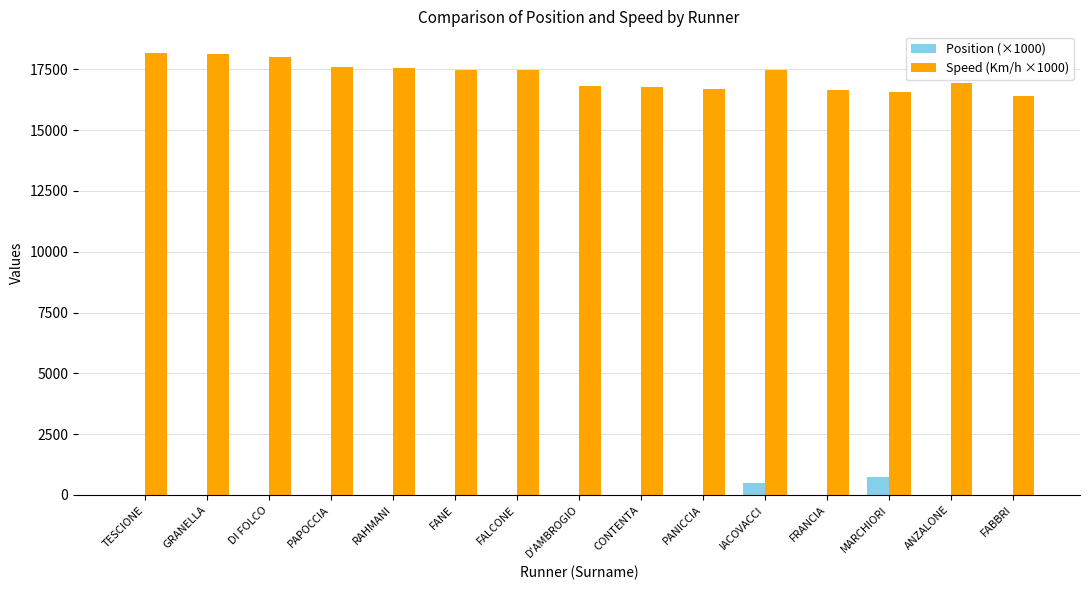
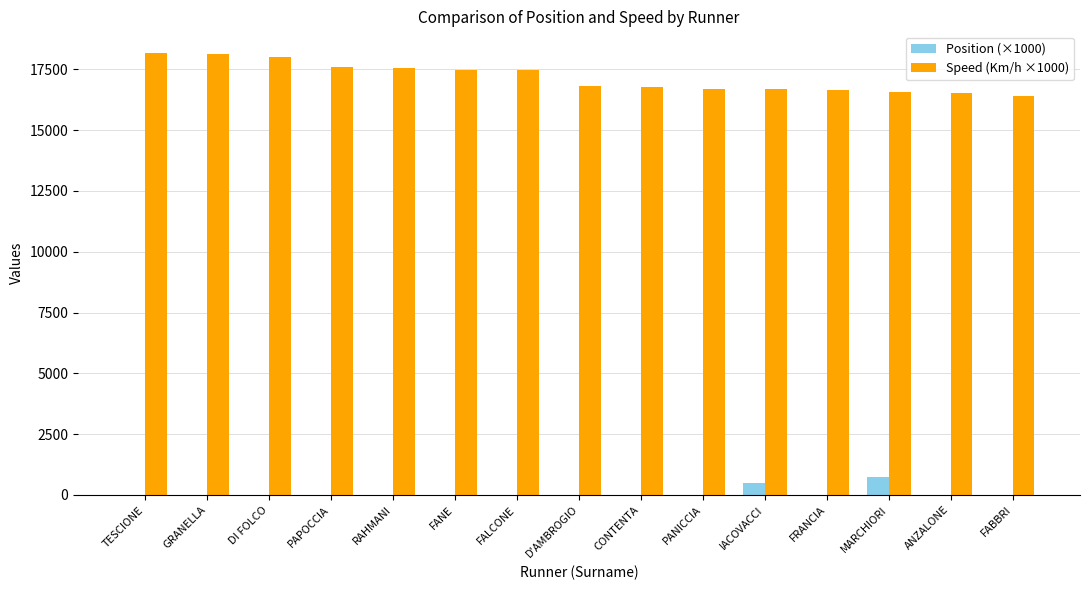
  {
    "Position (×1000)": {
      "IACOVACCI": 500,
      "MARCHIORI": 800
    },
    "Speed (Km/h ×1000)": {
      "TESCIONE": 18200,
      "GRANELLA": 18100,
      "DI FOLCO": 18000,
      "PAPOCCIA": 17600,
      "RAHMANI": 17500,
      "FANE": 17500,
      "FALCONE": 17500,
      "D'AMBROGIO": 16800,
      "CONTENTA": 16800,
      "PANICCIA": 16700,
-     "IACOVACCI": 17500,
+     "IACOVACCI": 16700,
      "FRANCIA": 16600,
      "MARCHIORI": 16600,
-     "ANZALONE": 16900,
+     "ANZALONE": 16500,
      "FABBRI": 16400
    }
  }
